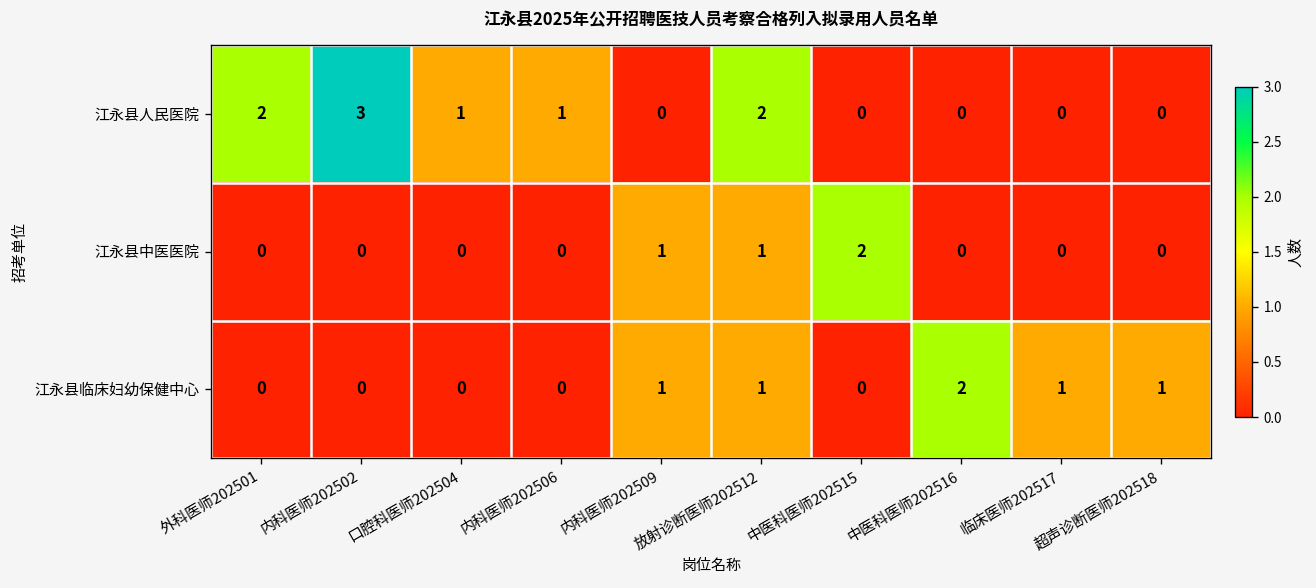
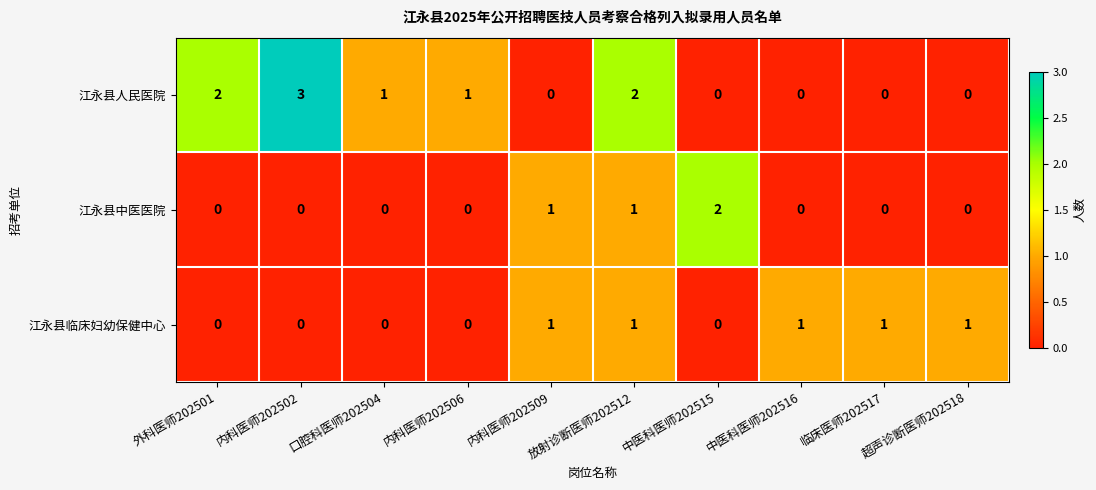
  {
    "江永县人民医院": {
      "外科医师202501": 2,
      "内科医师202502": 3,
      "口腔科医师202504": 1,
      "内科医师202506": 1,
      "内科医师202509": 0,
      "放射诊断医师202512": 2,
      "中医科医师202515": 0,
      "中医科医师202516": 0,
      "临床医师202517": 0,
      "超声诊断医师202518": 0
    },
    "江永县中医医院": {
      "外科医师202501": 0,
      "内科医师202502": 0,
      "口腔科医师202504": 0,
      "内科医师202506": 0,
      "内科医师202509": 1,
      "放射诊断医师202512": 1,
      "中医科医师202515": 2,
      "中医科医师202516": 0,
      "临床医师202517": 0,
      "超声诊断医师202518": 0
    },
    "江永县临床妇幼保健中心": {
      "外科医师202501": 0,
      "内科医师202502": 0,
      "口腔科医师202504": 0,
      "内科医师202506": 0,
      "内科医师202509": 1,
      "放射诊断医师202512": 1,
      "中医科医师202515": 0,
-     "中医科医师202516": 2,
+     "中医科医师202516": 1,
      "临床医师202517": 1,
      "超声诊断医师202518": 1
    }
  }
